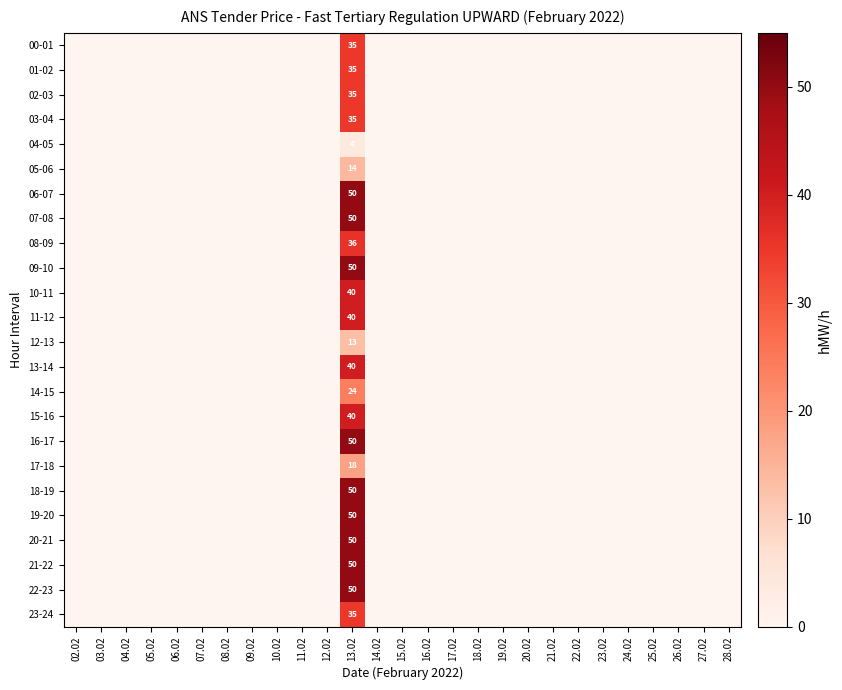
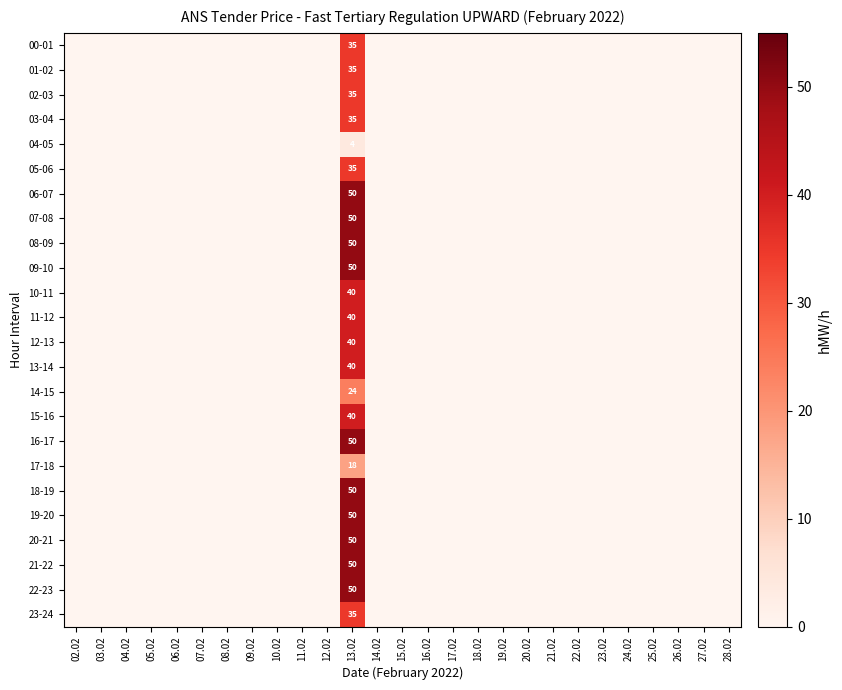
  {
    "00-01": {
      "13.02": 35
    },
    "01-02": {
      "13.02": 35
    },
    "02-03": {
      "13.02": 35
    },
    "03-04": {
      "13.02": 35
    },
    "05-06": {
-     "13.02": 14
+     "13.02": 35
    },
    "06-07": {
      "13.02": 50
    },
    "07-08": {
      "13.02": 50
    },
    "08-09": {
-     "13.02": 36
+     "13.02": 50
    },
    "09-10": {
      "13.02": 50
    },
    "10-11": {
      "13.02": 40
    },
    "11-12": {
      "13.02": 40
    },
    "12-13": {
-     "13.02": 13
+     "13.02": 40
    },
    "13-14": {
      "13.02": 40
    },
    "14-15": {
      "13.02": 24
    },
    "15-16": {
      "13.02": 40
    },
    "16-17": {
      "13.02": 50
    },
    "17-18": {
      "13.02": 18
    },
    "18-19": {
      "13.02": 50
    },
    "19-20": {
      "13.02": 50
    },
    "20-21": {
      "13.02": 50
    },
    "21-22": {
      "13.02": 50
    },
    "22-23": {
      "13.02": 50
    },
    "23-24": {
      "13.02": 35
    }
  }
